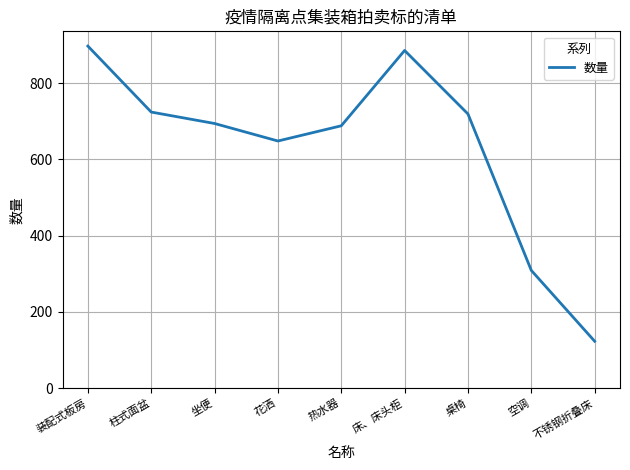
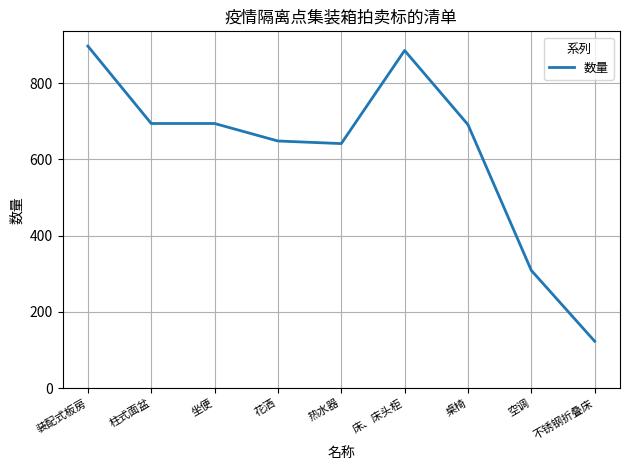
  {
    "装配式板房": 900,
-   "柱式面盆": 720,
+   "柱式面盆": 690,
    "坐便": 690,
    "花洒": 650,
-   "热水器": 690,
+   "热水器": 640,
    "床、床头柜": 890,
-   "桌椅": 720,
+   "桌椅": 690,
    "空调": 310,
    "不锈钢折叠床": 120
  }
